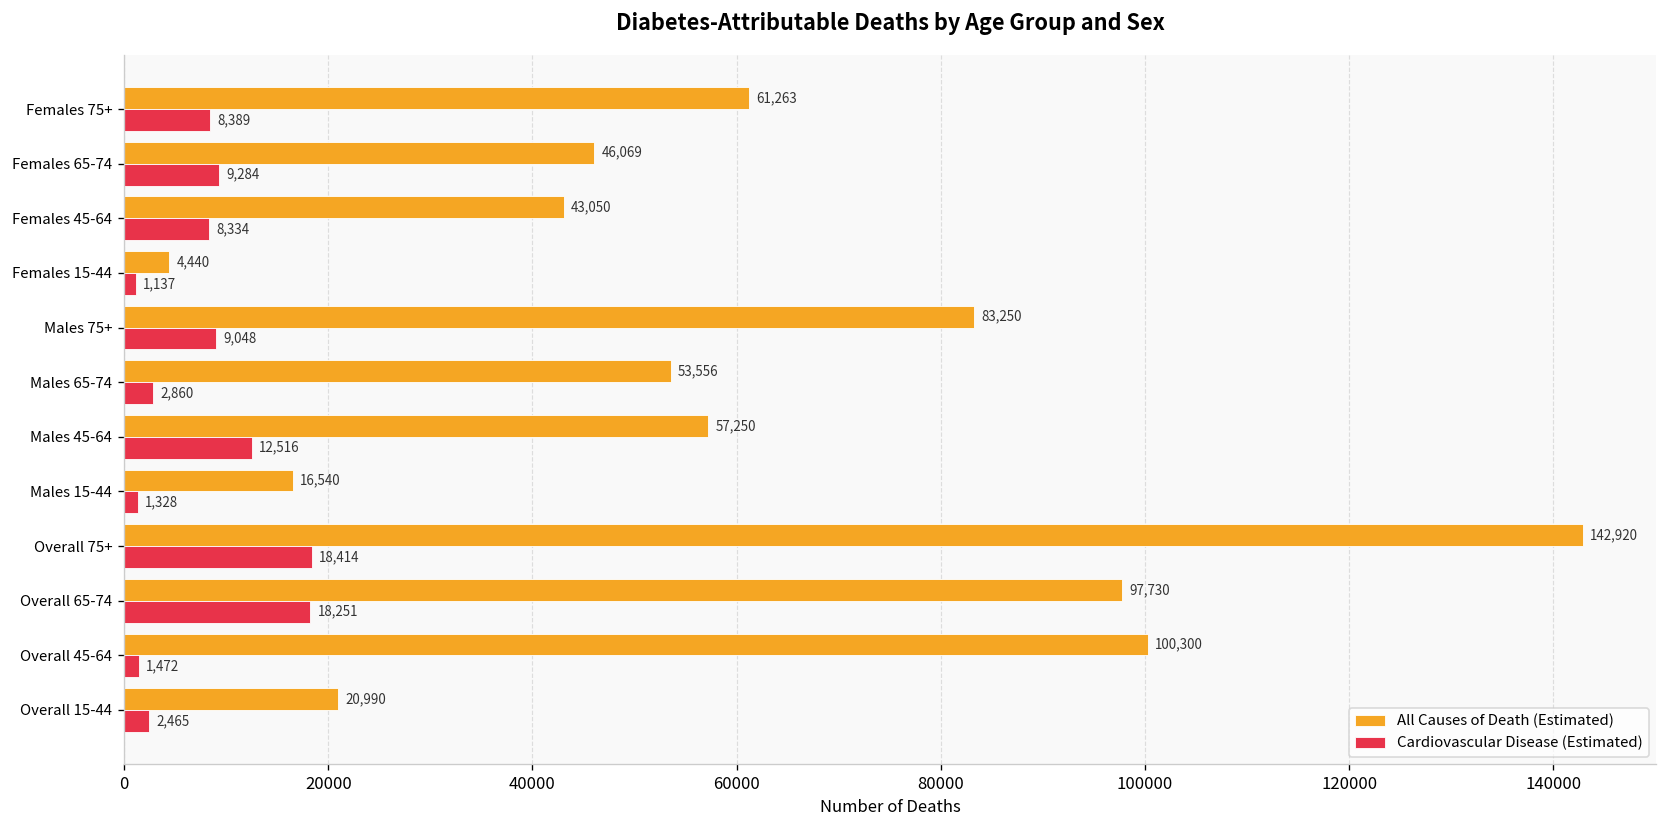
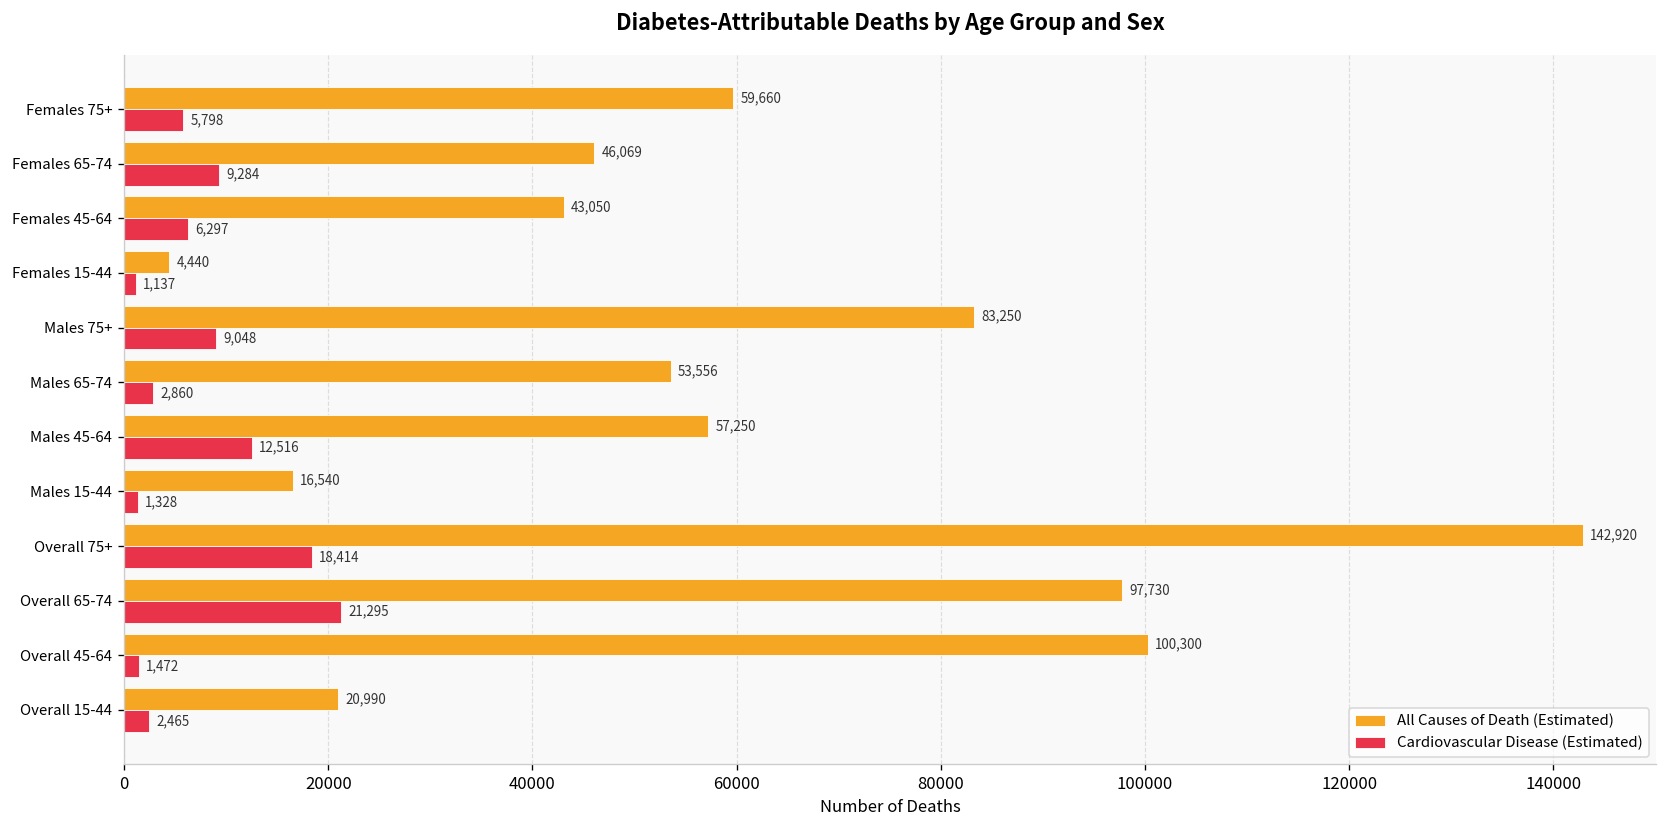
  {
    "All Causes of Death (Estimated)": {
-     "Females 75+": "61,263",
+     "Females 75+": "59,660",
      "Females 65-74": "46,069",
      "Females 45-64": "43,050",
      "Females 15-44": "4,440",
      "Males 75+": "83,250",
      "Males 65-74": "53,556",
      "Males 45-64": "57,250",
      "Males 15-44": "16,540",
      "Overall 75+": "142,920",
      "Overall 65-74": "97,730",
      "Overall 45-64": "100,300",
      "Overall 15-44": "20,990"
    },
    "Cardiovascular Disease (Estimated)": {
-     "Females 75+": "8,389",
+     "Females 75+": "5,798",
      "Females 65-74": "9,284",
-     "Females 45-64": "8,334",
+     "Females 45-64": "6,297",
      "Females 15-44": "1,137",
      "Males 75+": "9,048",
      "Males 65-74": "2,860",
      "Males 45-64": "12,516",
      "Males 15-44": "1,328",
      "Overall 75+": "18,414",
-     "Overall 65-74": "18,251",
+     "Overall 65-74": "21,295",
      "Overall 45-64": "1,472",
      "Overall 15-44": "2,465"
    }
  }
